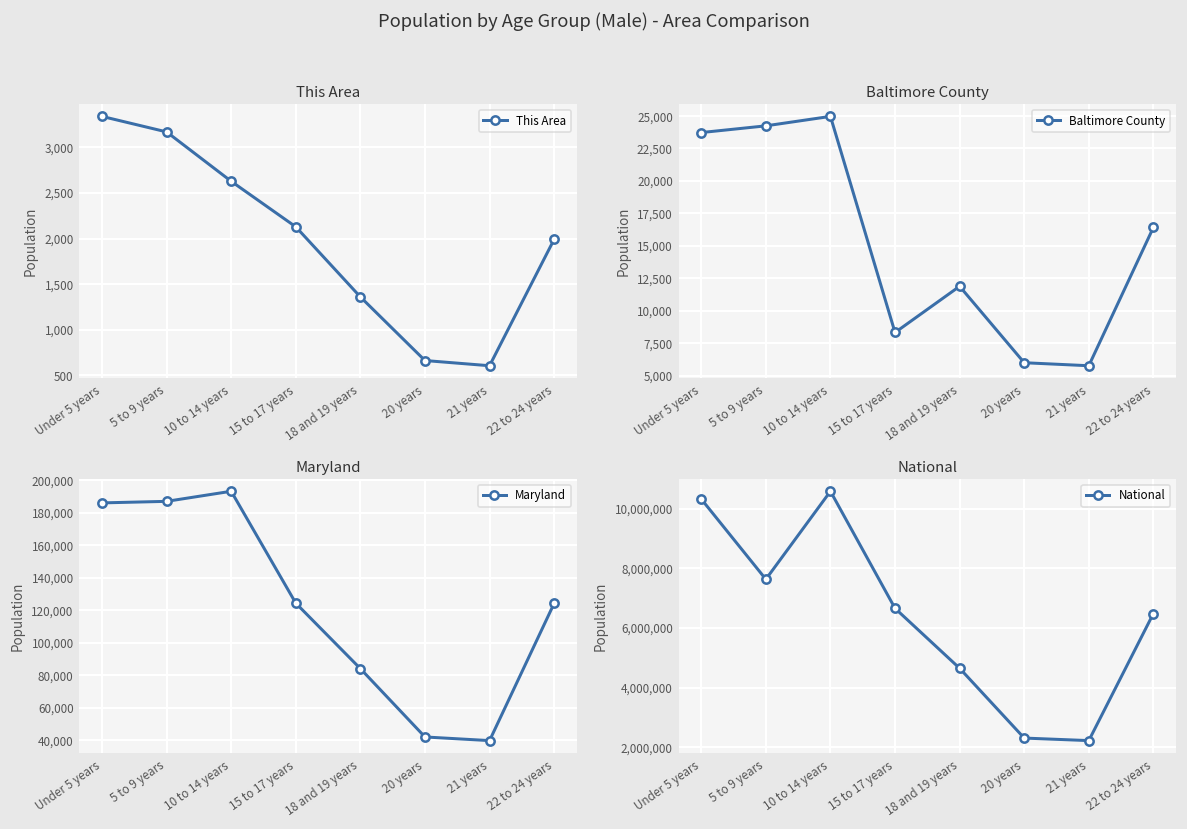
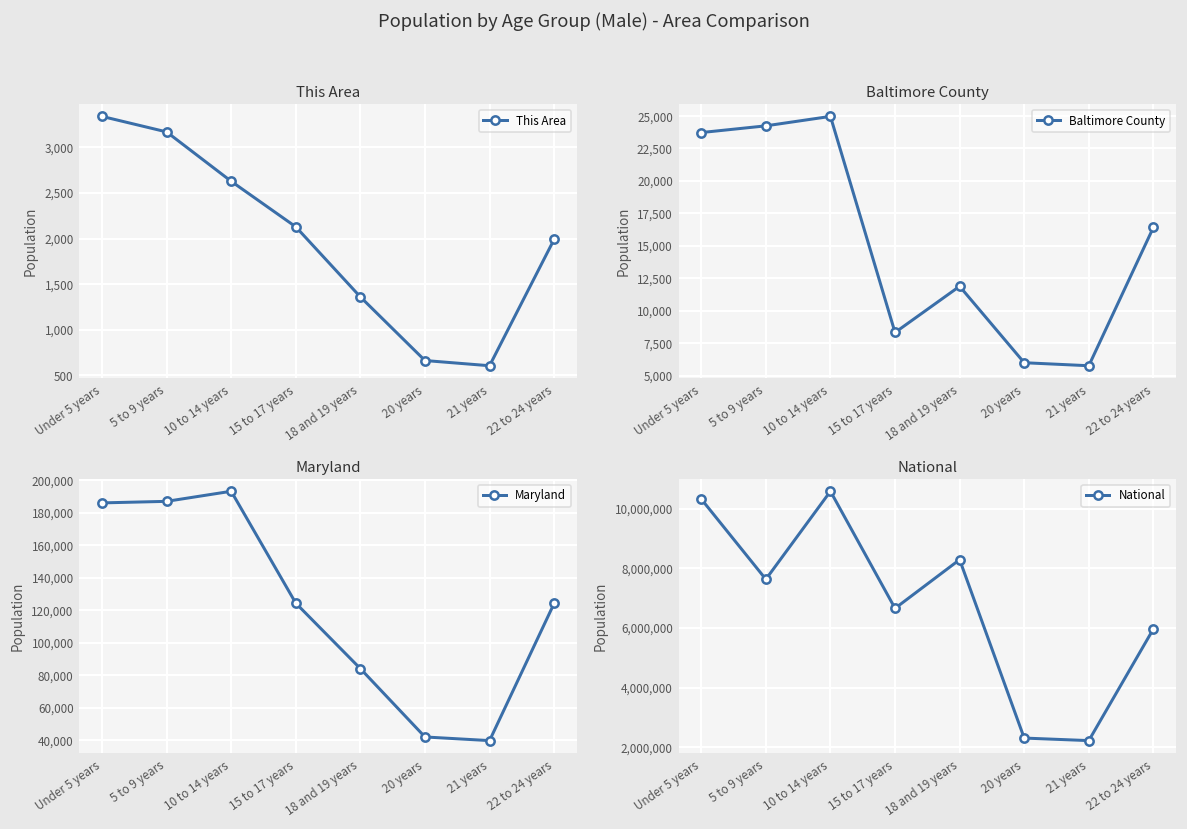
  {
    "This Area": {
      "Under 5 years": "3,300",
      "5 to 9 years": "3,200",
      "10 to 14 years": "2,600",
      "15 to 17 years": "2,100",
      "18 and 19 years": "1,400",
      "20 years": "700",
      "21 years": "600",
      "22 to 24 years": "2,000"
    },
    "Baltimore County": {
      "Under 5 years": "23,700",
      "5 to 9 years": "24,200",
      "10 to 14 years": "25,000",
      "15 to 17 years": "8,300",
      "18 and 19 years": "11,900",
      "20 years": "6,000",
      "21 years": "5,800",
      "22 to 24 years": "16,400"
    },
    "Maryland": {
      "Under 5 years": "186,000",
      "5 to 9 years": "187,000",
      "10 to 14 years": "193,000",
      "15 to 17 years": "124,000",
      "18 and 19 years": "84,000",
      "20 years": "42,000",
      "21 years": "40,000",
      "22 to 24 years": "124,000"
    },
    "National": {
      "Under 5 years": "10,300,000",
      "5 to 9 years": "7,600,000",
      "10 to 14 years": "10,600,000",
      "15 to 17 years": "6,700,000",
-     "18 and 19 years": "4,600,000",
+     "18 and 19 years": "8,300,000",
      "20 years": "2,300,000",
      "21 years": "2,200,000",
-     "22 to 24 years": "6,500,000"
+     "22 to 24 years": "6,000,000"
    }
  }
